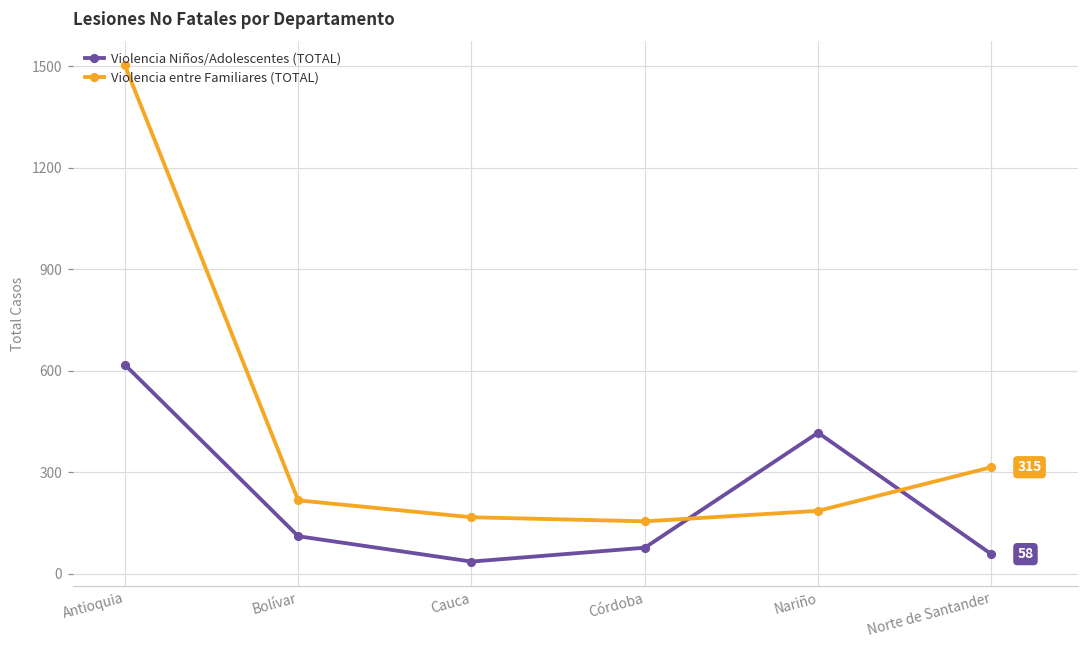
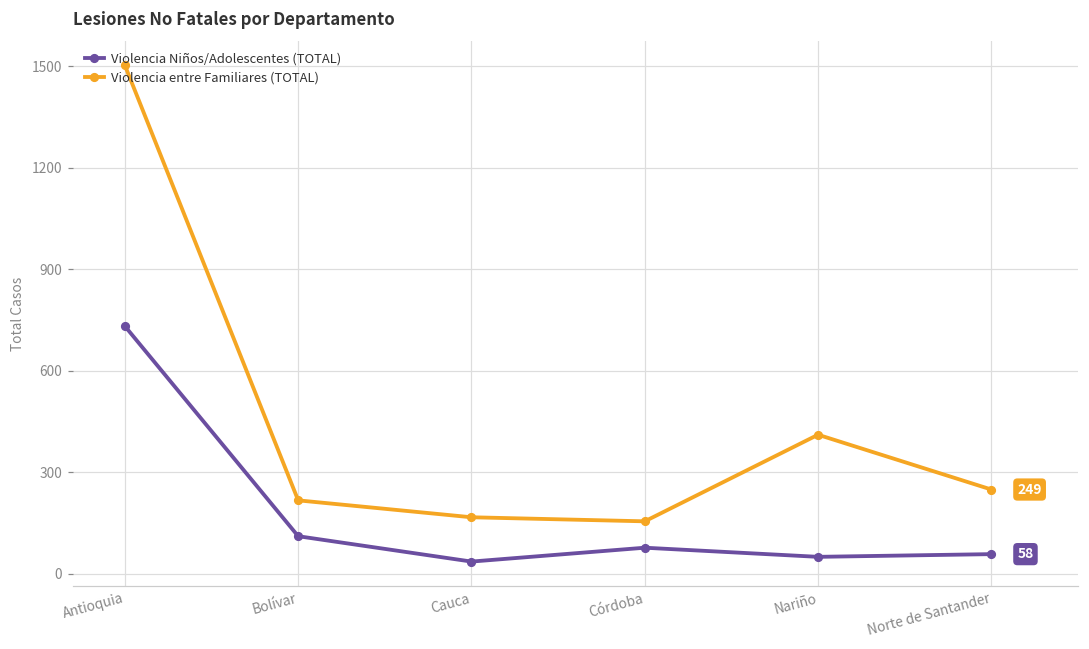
  {
    "Violencia Niños/Adolescentes (TOTAL)": {
-     "Antioquia": 620,
+     "Antioquia": 730,
      "Bolívar": 110,
      "Cauca": 40,
      "Córdoba": 80,
-     "Nariño": 420
+     "Nariño": 50
    },
    "Violencia entre Familiares (TOTAL)": {
-     "Nariño": 190,
-     "Norte de Santander": 315
+     "Nariño": 410,
+     "Norte de Santander": 249
    }
  }
